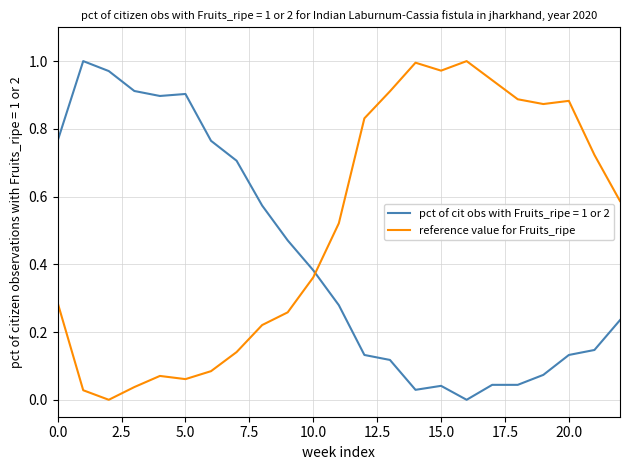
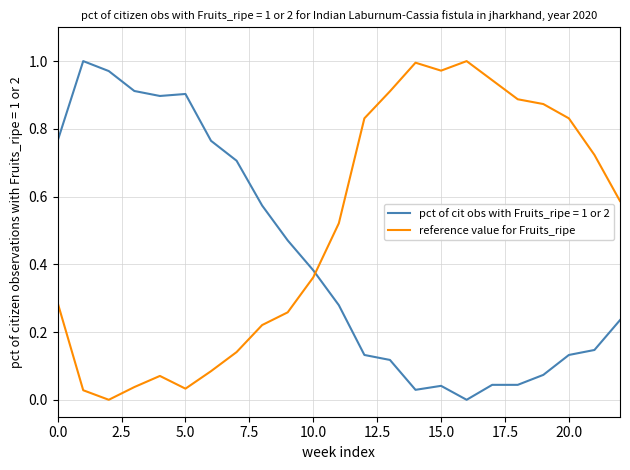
  {
    "pct of cit obs with Fruits_ripe = 1 or 2": {
      "0.0": 0.76,
      "5.0": 0.90,
      "10.0": 0.38,
      "15.0": 0.04,
      "20.0": 0.13
    },
    "reference value for Fruits_ripe": {
      "0.0": 0.29,
-     "5.0": 0.06,
+     "5.0": 0.03,
      "10.0": 0.36,
      "15.0": 0.97,
-     "20.0": 0.88
+     "20.0": 0.83
    }
  }
